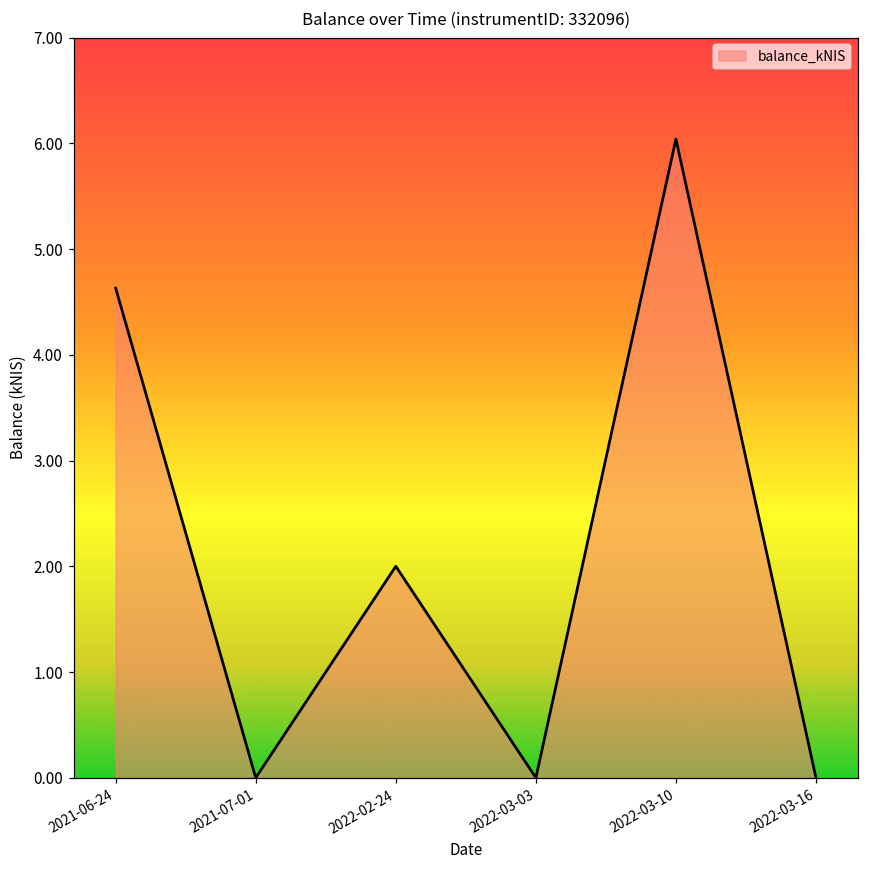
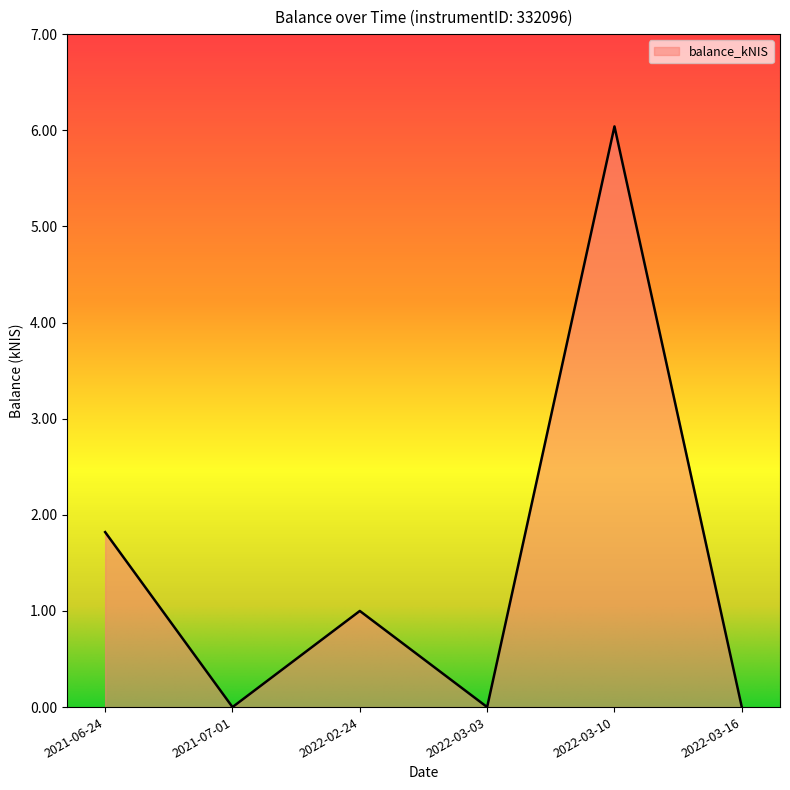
  {
-   "2021-06-24": 4.6,
+   "2021-06-24": 1.8,
    "2021-07-01": 0.0,
-   "2022-02-24": 2,
+   "2022-02-24": 1,
    "2022-03-03": 0.0,
    "2022-03-10": 6.0,
    "2022-03-16": 0.0
  }
